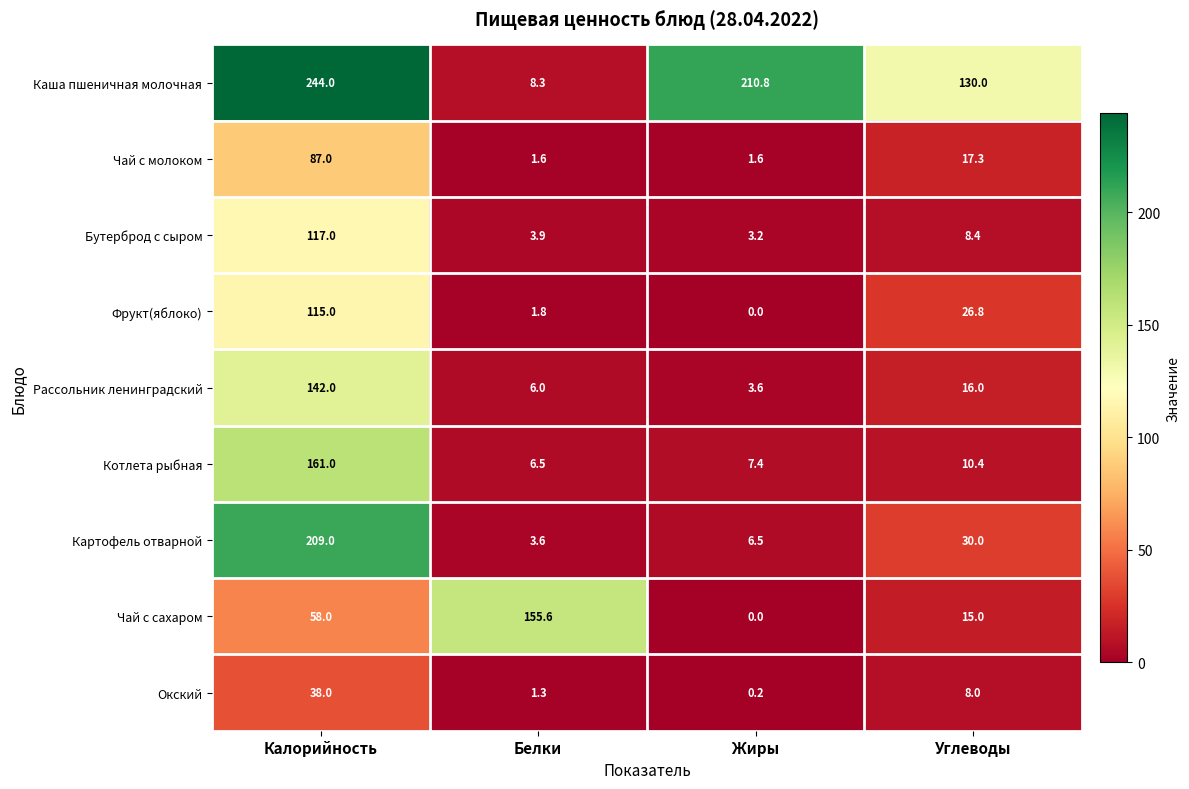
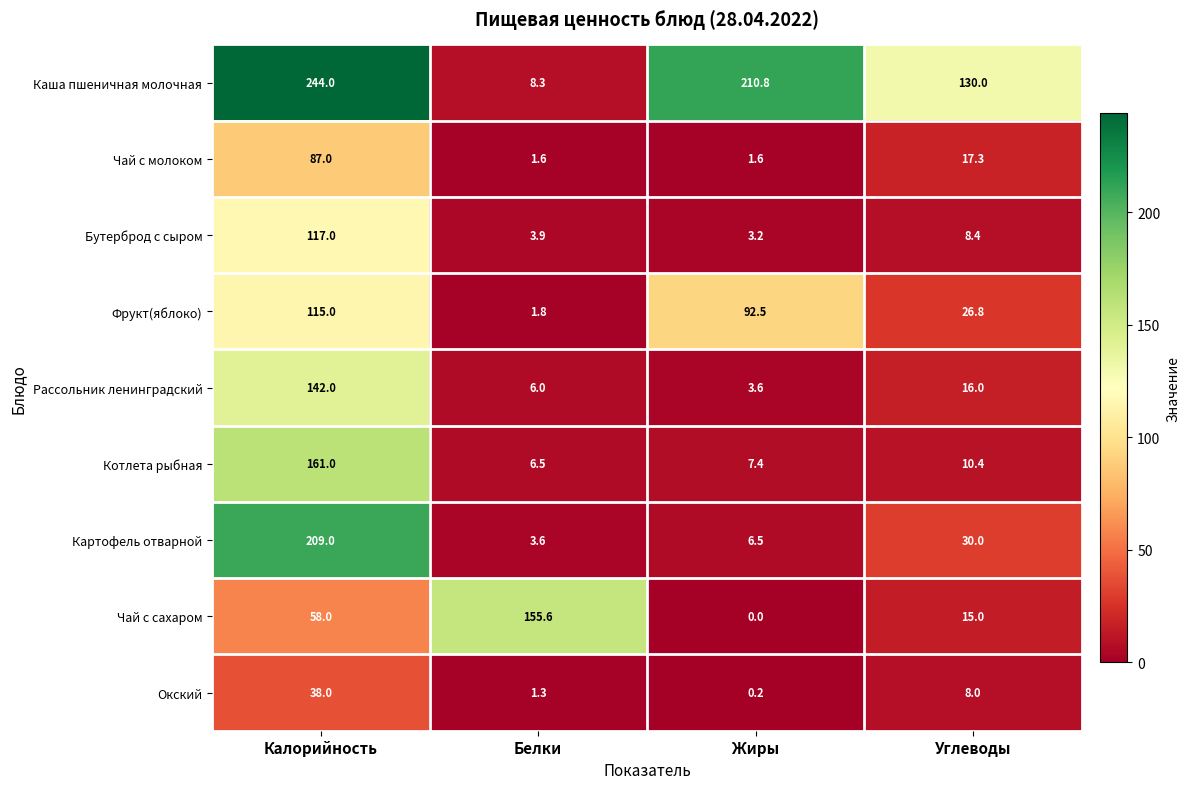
  {
    "Каша пшеничная молочная": {
      "Калорийность": 244.0,
      "Белки": 8.3,
      "Жиры": 210.8,
      "Углеводы": 130.0
    },
    "Чай с молоком": {
      "Калорийность": 87.0,
      "Белки": 1.6,
      "Жиры": 1.6,
      "Углеводы": 17.3
    },
    "Бутерброд с сыром": {
      "Калорийность": 117.0,
      "Белки": 3.9,
      "Жиры": 3.2,
      "Углеводы": 8.4
    },
    "Фрукт(яблоко)": {
      "Калорийность": 115.0,
      "Белки": 1.8,
-     "Жиры": 0.0,
+     "Жиры": 92.5,
      "Углеводы": 26.8
    },
    "Рассольник ленинградский": {
      "Калорийность": 142.0,
      "Белки": 6.0,
      "Жиры": 3.6,
      "Углеводы": 16.0
    },
    "Котлета рыбная": {
      "Калорийность": 161.0,
      "Белки": 6.5,
      "Жиры": 7.4,
      "Углеводы": 10.4
    },
    "Картофель отварной": {
      "Калорийность": 209.0,
      "Белки": 3.6,
      "Жиры": 6.5,
      "Углеводы": 30.0
    },
    "Чай с сахаром": {
      "Калорийность": 58.0,
      "Белки": 155.6,
      "Жиры": 0.0,
      "Углеводы": 15.0
    },
    "Окский": {
      "Калорийность": 38.0,
      "Белки": 1.3,
      "Жиры": 0.2,
      "Углеводы": 8.0
    }
  }
